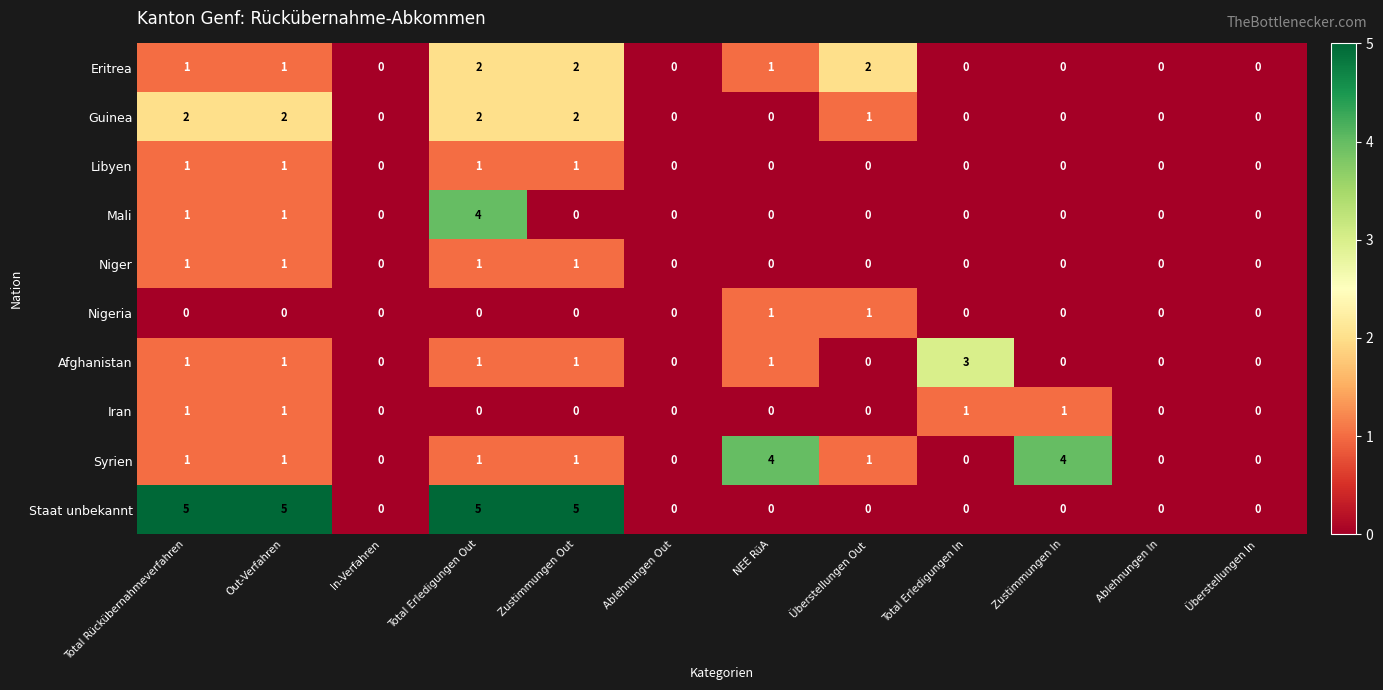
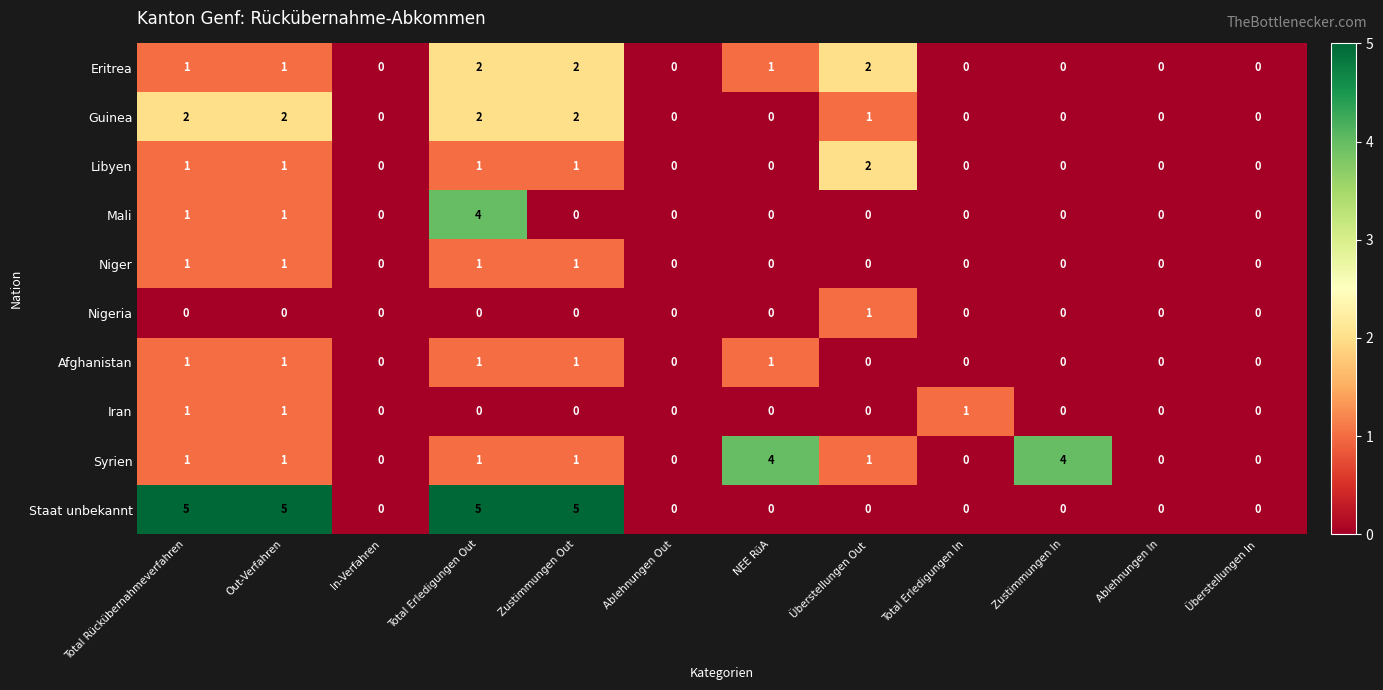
  {
    "Eritrea": {
      "Total Rückübernahmeverfahren": 1,
      "Out-Verfahren": 1,
      "In-Verfahren": 0,
      "Total Erledigungen Out": 2,
      "Zustimmungen Out": 2,
      "Ablehnungen Out": 0,
      "NEE RüA": 1,
      "Überstellungen Out": 2,
      "Total Erledigungen In": 0,
      "Zustimmungen In": 0,
      "Ablehnungen In": 0,
      "Überstellungen In": 0
    },
    "Guinea": {
      "Total Rückübernahmeverfahren": 2,
      "Out-Verfahren": 2,
      "In-Verfahren": 0,
      "Total Erledigungen Out": 2,
      "Zustimmungen Out": 2,
      "Ablehnungen Out": 0,
      "NEE RüA": 0,
      "Überstellungen Out": 1,
      "Total Erledigungen In": 0,
      "Zustimmungen In": 0,
      "Ablehnungen In": 0,
      "Überstellungen In": 0
    },
    "Libyen": {
      "Total Rückübernahmeverfahren": 1,
      "Out-Verfahren": 1,
      "In-Verfahren": 0,
      "Total Erledigungen Out": 1,
      "Zustimmungen Out": 1,
      "Ablehnungen Out": 0,
      "NEE RüA": 0,
-     "Überstellungen Out": 0,
+     "Überstellungen Out": 2,
      "Total Erledigungen In": 0,
      "Zustimmungen In": 0,
      "Ablehnungen In": 0,
      "Überstellungen In": 0
    },
    "Mali": {
      "Total Rückübernahmeverfahren": 1,
      "Out-Verfahren": 1,
      "In-Verfahren": 0,
      "Total Erledigungen Out": 4,
      "Zustimmungen Out": 0,
      "Ablehnungen Out": 0,
      "NEE RüA": 0,
      "Überstellungen Out": 0,
      "Total Erledigungen In": 0,
      "Zustimmungen In": 0,
      "Ablehnungen In": 0,
      "Überstellungen In": 0
    },
    "Niger": {
      "Total Rückübernahmeverfahren": 1,
      "Out-Verfahren": 1,
      "In-Verfahren": 0,
      "Total Erledigungen Out": 1,
      "Zustimmungen Out": 1,
      "Ablehnungen Out": 0,
      "NEE RüA": 0,
      "Überstellungen Out": 0,
      "Total Erledigungen In": 0,
      "Zustimmungen In": 0,
      "Ablehnungen In": 0,
      "Überstellungen In": 0
    },
    "Nigeria": {
      "Total Rückübernahmeverfahren": 0,
      "Out-Verfahren": 0,
      "In-Verfahren": 0,
      "Total Erledigungen Out": 0,
      "Zustimmungen Out": 0,
      "Ablehnungen Out": 0,
-     "NEE RüA": 1,
+     "NEE RüA": 0,
      "Überstellungen Out": 1,
      "Total Erledigungen In": 0,
      "Zustimmungen In": 0,
      "Ablehnungen In": 0,
      "Überstellungen In": 0
    },
    "Afghanistan": {
      "Total Rückübernahmeverfahren": 1,
      "Out-Verfahren": 1,
      "In-Verfahren": 0,
      "Total Erledigungen Out": 1,
      "Zustimmungen Out": 1,
      "Ablehnungen Out": 0,
      "NEE RüA": 1,
      "Überstellungen Out": 0,
-     "Total Erledigungen In": 3,
+     "Total Erledigungen In": 0,
      "Zustimmungen In": 0,
      "Ablehnungen In": 0,
      "Überstellungen In": 0
    },
    "Iran": {
      "Total Rückübernahmeverfahren": 1,
      "Out-Verfahren": 1,
      "In-Verfahren": 0,
      "Total Erledigungen Out": 0,
      "Zustimmungen Out": 0,
      "Ablehnungen Out": 0,
      "NEE RüA": 0,
      "Überstellungen Out": 0,
      "Total Erledigungen In": 1,
-     "Zustimmungen In": 1,
+     "Zustimmungen In": 0,
      "Ablehnungen In": 0,
      "Überstellungen In": 0
    },
    "Syrien": {
      "Total Rückübernahmeverfahren": 1,
      "Out-Verfahren": 1,
      "In-Verfahren": 0,
      "Total Erledigungen Out": 1,
      "Zustimmungen Out": 1,
      "Ablehnungen Out": 0,
      "NEE RüA": 4,
      "Überstellungen Out": 1,
      "Total Erledigungen In": 0,
      "Zustimmungen In": 4,
      "Ablehnungen In": 0,
      "Überstellungen In": 0
    },
    "Staat unbekannt": {
      "Total Rückübernahmeverfahren": 5,
      "Out-Verfahren": 5,
      "In-Verfahren": 0,
      "Total Erledigungen Out": 5,
      "Zustimmungen Out": 5,
      "Ablehnungen Out": 0,
      "NEE RüA": 0,
      "Überstellungen Out": 0,
      "Total Erledigungen In": 0,
      "Zustimmungen In": 0,
      "Ablehnungen In": 0,
      "Überstellungen In": 0
    }
  }
